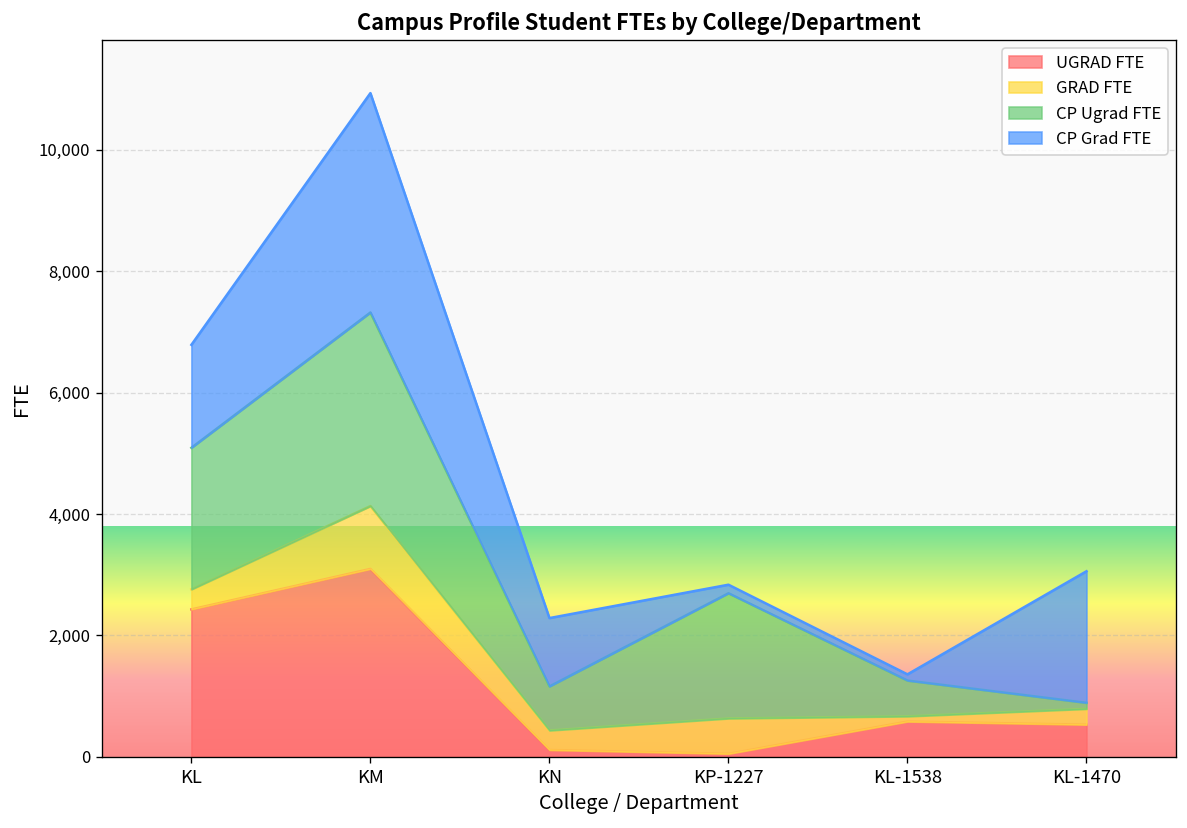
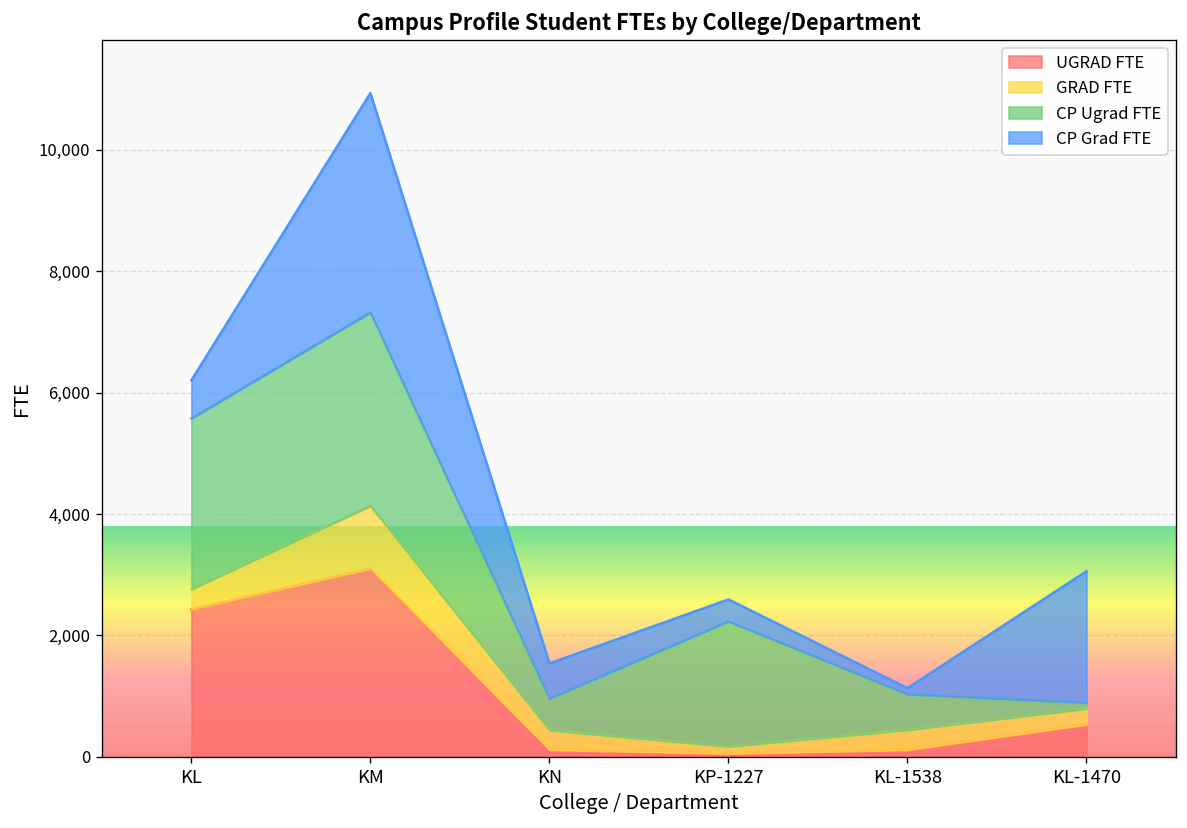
  {
    "UGRAD FTE": {
      "KL": "2,400",
      "KM": "3,100",
      "KN": "100",
      "KP-1227": "100",
-     "KL-1538": "600",
+     "KL-1538": "100",
      "KL-1470": "500"
    },
    "GRAD FTE": {
      "KL": "300",
      "KM": "1,000",
      "KN": "300",
-     "KP-1227": "600",
-     "KL-1538": "100",
+     "KP-1227": "100",
+     "KL-1538": "300",
      "KL-1470": "300"
    },
    "CP Ugrad FTE": {
-     "KL": "2,300",
+     "KL": "2,800",
      "KM": "3,200",
-     "KN": "700",
+     "KN": "500",
      "KP-1227": "2,100",
      "KL-1538": "600",
      "KL-1470": "100"
    },
    "CP Grad FTE": {
-     "KL": "1,700",
+     "KL": "600",
      "KM": "3,600",
-     "KN": "1,100",
-     "KP-1227": "100",
+     "KN": "600",
+     "KP-1227": "400",
      "KL-1538": "100",
      "KL-1470": "2,200"
    }
  }
